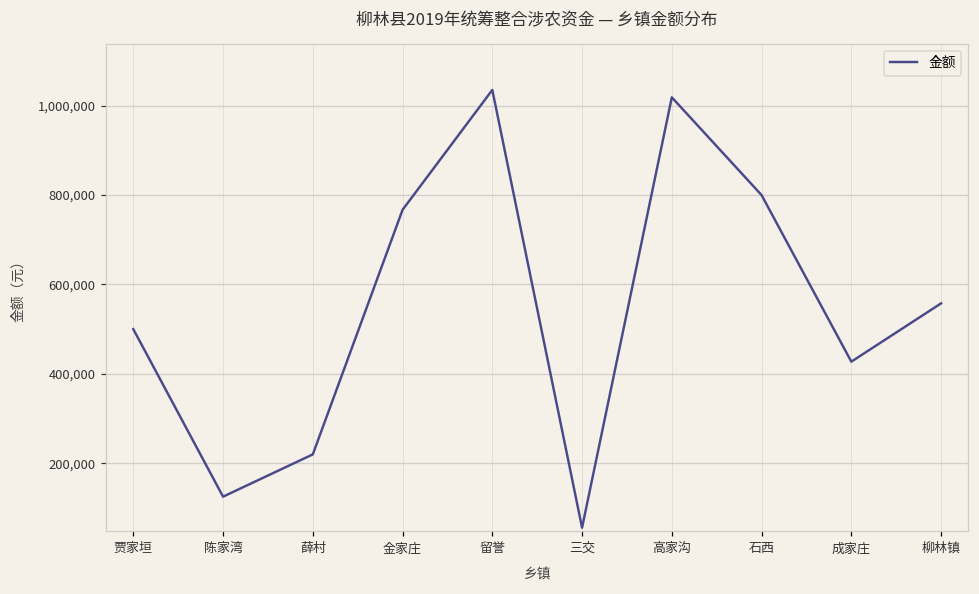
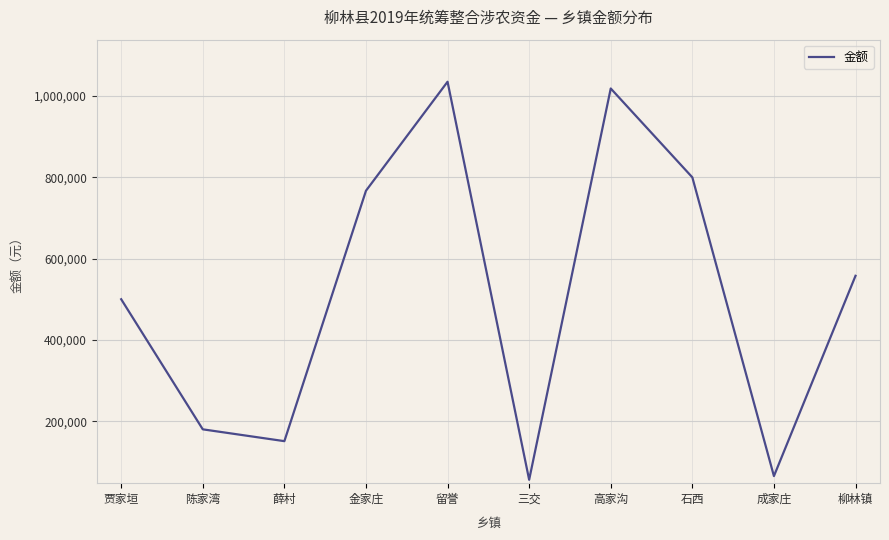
  {
    "贾家垣": "500,000",
-   "陈家湾": "130,000",
-   "薛村": "220,000",
+   "陈家湾": "180,000",
+   "薛村": "150,000",
    "金家庄": "770,000",
    "留誉": "1,030,000",
    "三交": "60,000",
    "高家沟": "1,020,000",
    "石西": "800,000",
-   "成家庄": "430,000",
+   "成家庄": "70,000",
    "柳林镇": "560,000"
  }
